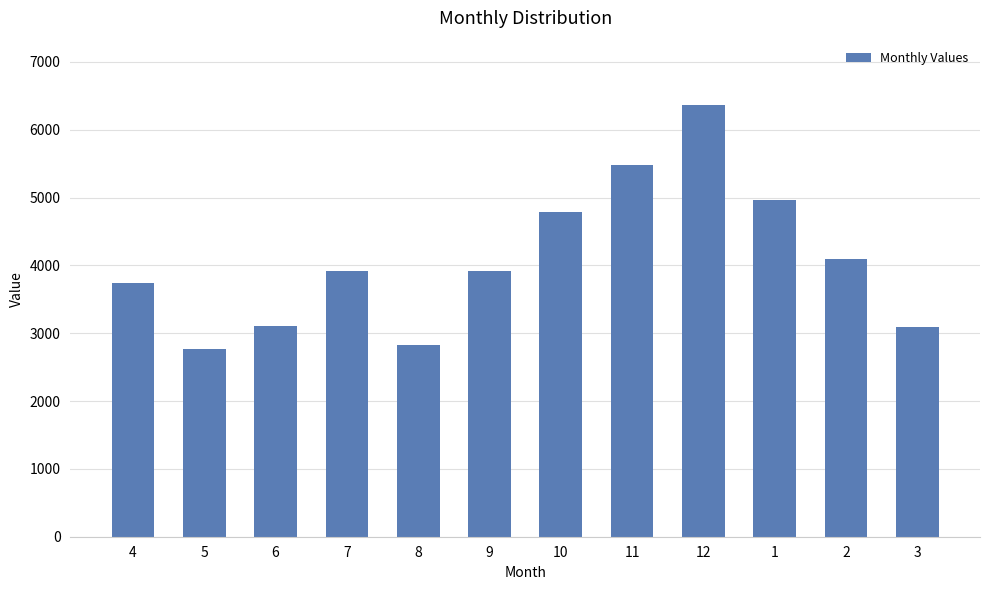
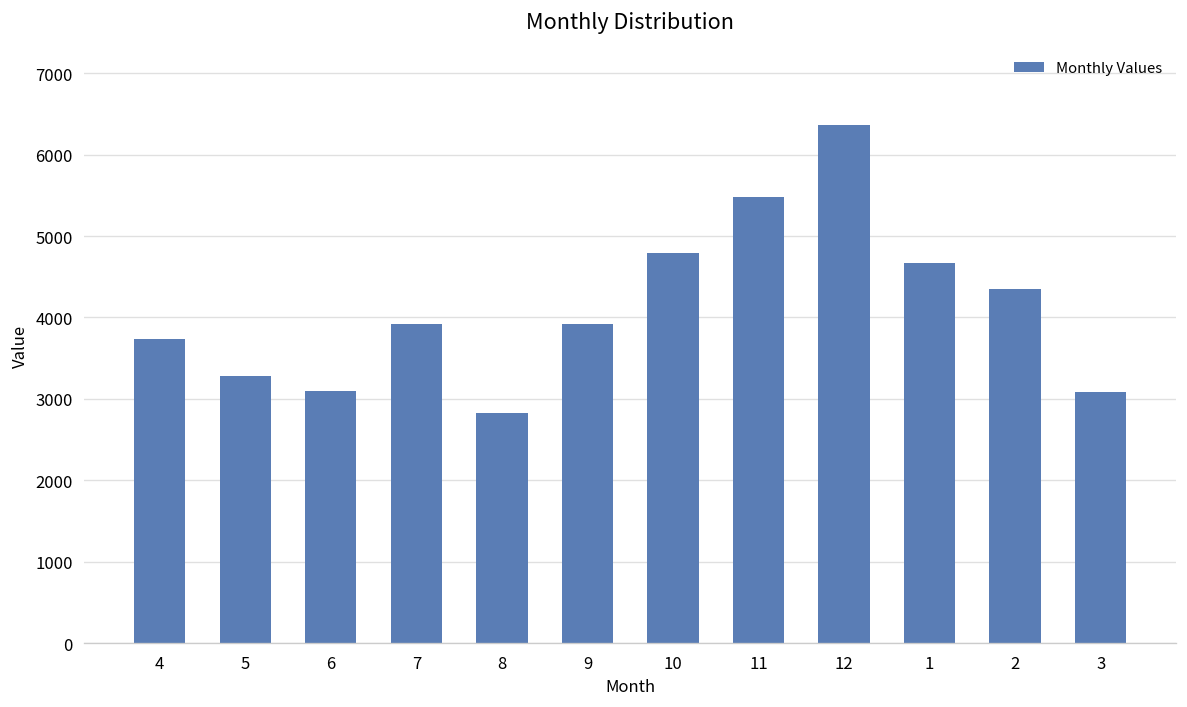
  {
    "4": 3700,
-   "5": 2800,
+   "5": 3300,
    "6": 3100,
    "7": 3900,
    "8": 2800,
    "9": 3900,
    "10": 4800,
    "11": 5500,
    "12": 6400,
-   "1": 5000,
-   "2": 4100,
+   "1": 4700,
+   "2": 4400,
    "3": 3100
  }
